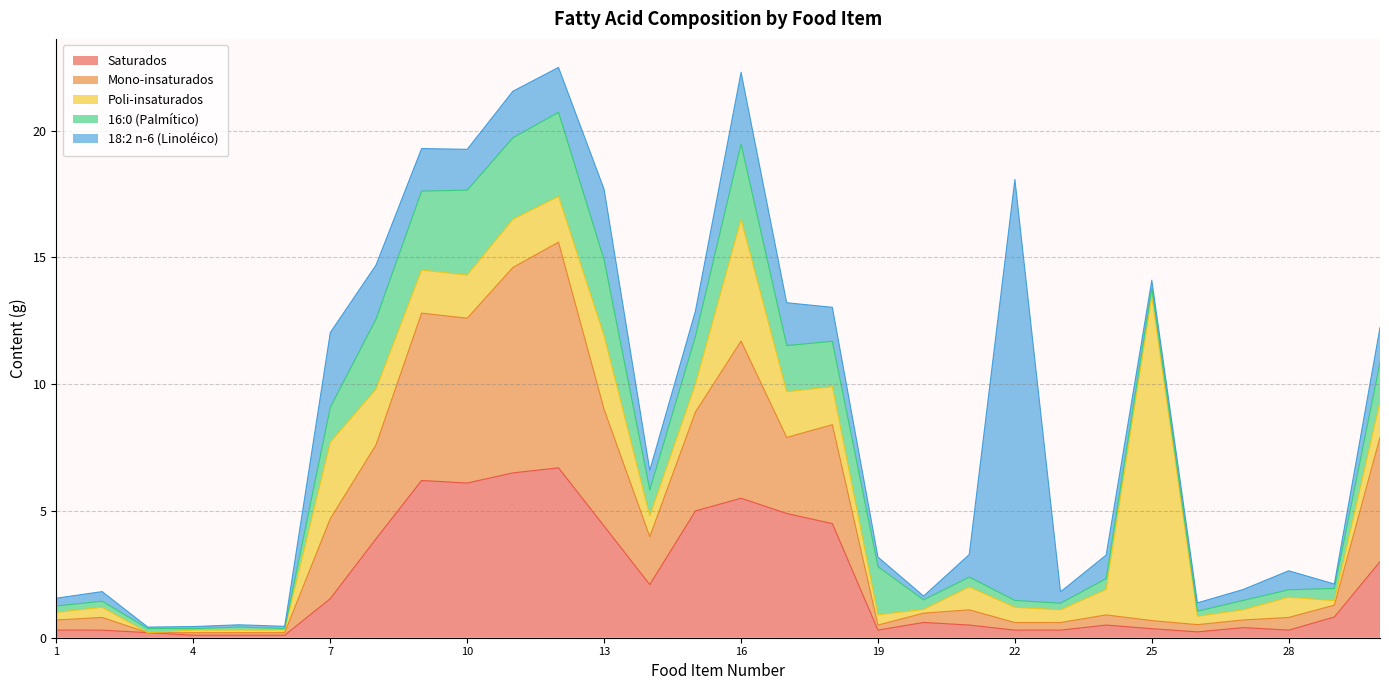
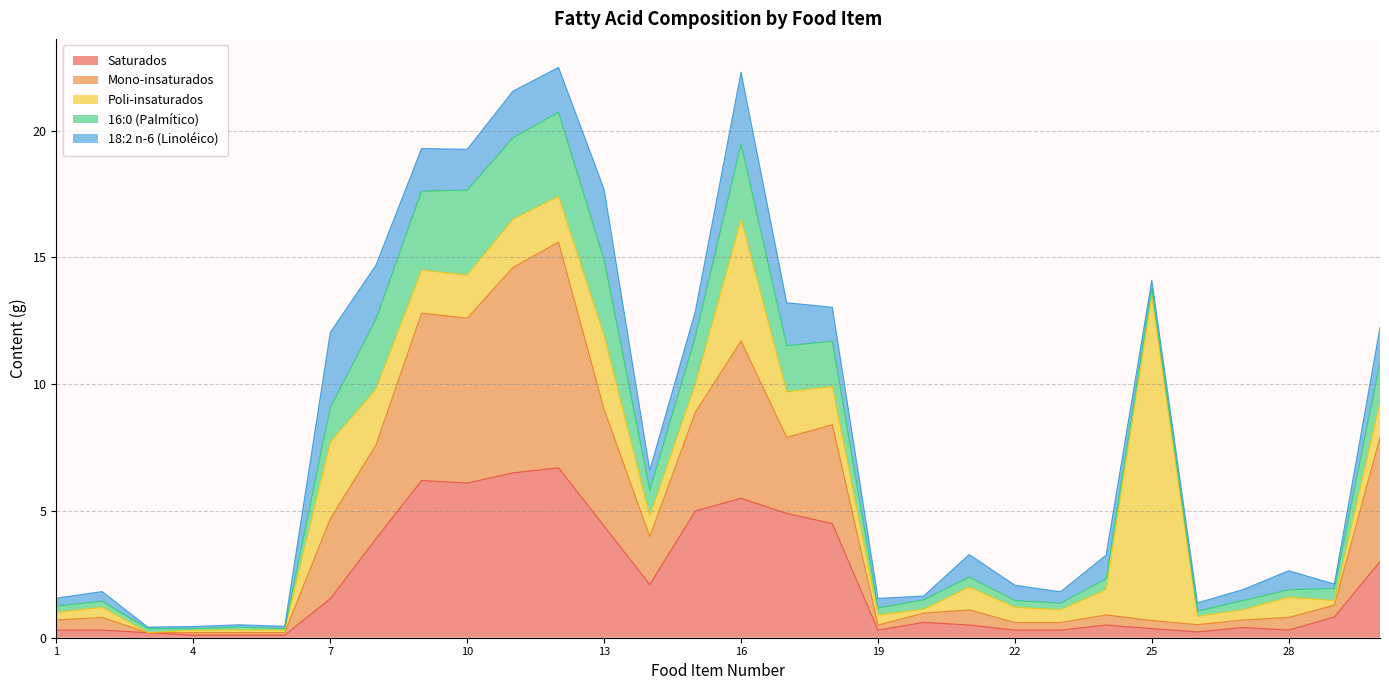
  {
    "Poli-insaturados": {
      "1": 0.3,
      "7": 3.0,
      "10": 1.7,
      "13": 2.9,
      "16": 4.8,
      "19": 0.4,
      "22": 0.6,
      "25": 12.8,
      "28": 0.8
    },
    "16:0 (Palmítico)": {
      "1": 0.3,
      "7": 1.4,
      "10": 3.3,
      "13": 3.0,
      "16": 3.0,
-     "19": 1.9,
+     "19": 0.3,
      "22": 0.3,
      "25": 0.3,
      "28": 0.3
    },
    "18:2 n-6 (Linoléico)": {
      "1": 0.3,
      "7": 3.0,
      "10": 1.6,
      "13": 2.8,
      "16": 2.8,
      "19": 0.4,
-     "22": 16.6,
+     "22": 0.6,
      "25": 0.3,
      "28": 0.8
    }
  }
